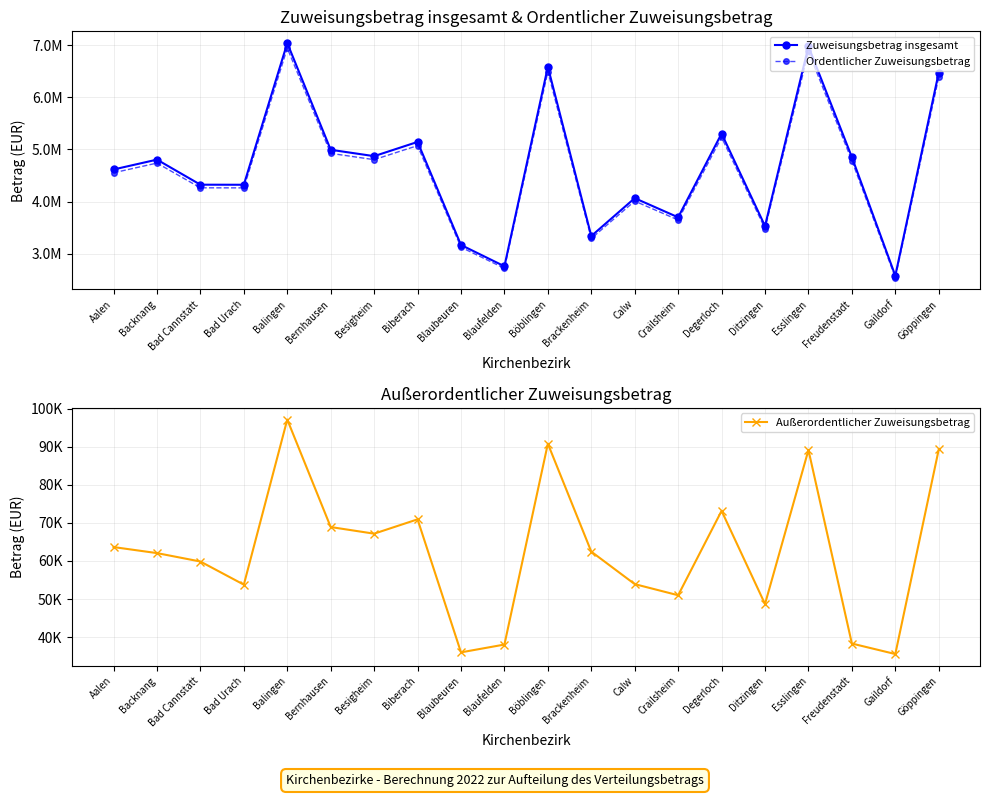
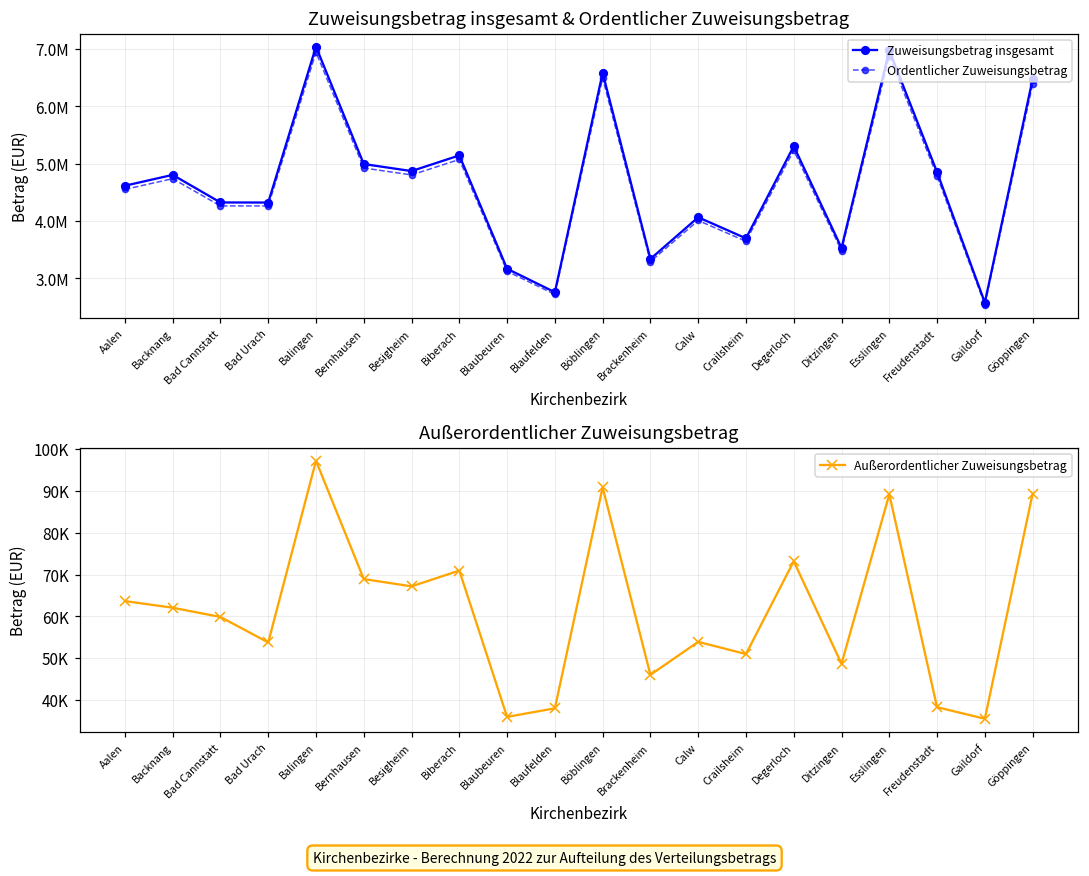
  {
    "Außerordentlicher Zuweisungsbetrag": {
      "Aalen": 64000,
      "Backnang": 62000,
      "Bad Cannstatt": 60000,
      "Bad Urach": 54000,
      "Balingen": 97000,
      "Bernhausen": 69000,
      "Besigheim": 67000,
      "Biberach": 71000,
      "Blaubeuren": 36000,
      "Blaufelden": 38000,
      "Böblingen": 91000,
-     "Brackenheim": 62000,
+     "Brackenheim": 46000,
      "Calw": 54000,
      "Crailsheim": 51000,
      "Degerloch": 73000,
      "Ditzingen": 49000,
      "Esslingen": 89000,
      "Freudenstadt": 38000,
      "Gaildorf": 36000,
      "Göppingen": 89000
    }
  }
